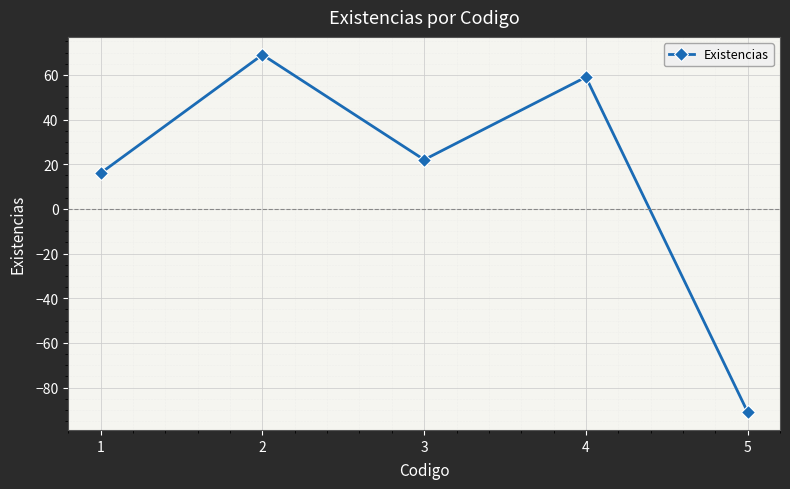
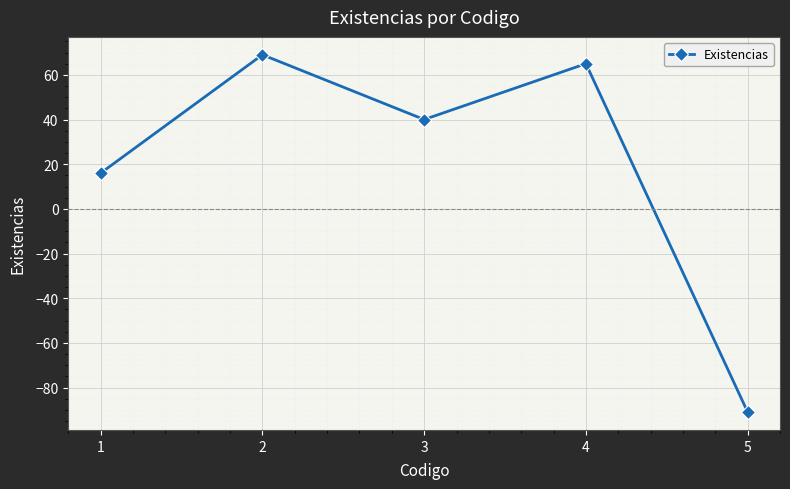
  {
    "1": 16,
    "2": 69,
-   "3": 22,
-   "4": 59,
+   "3": 40,
+   "4": 65,
    "5": -91
  }
